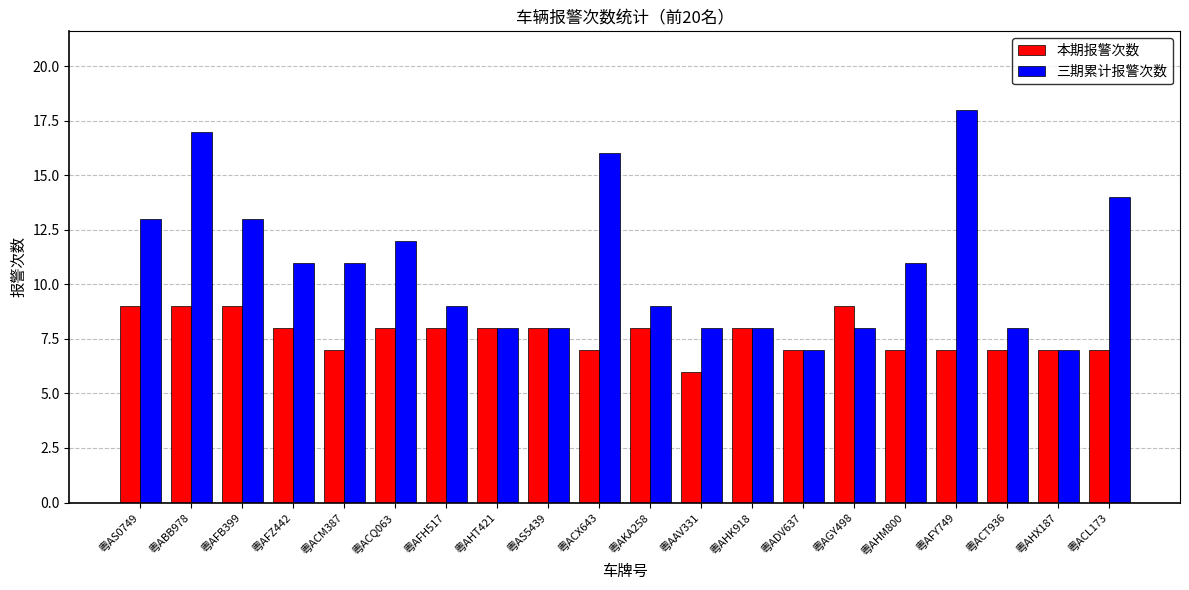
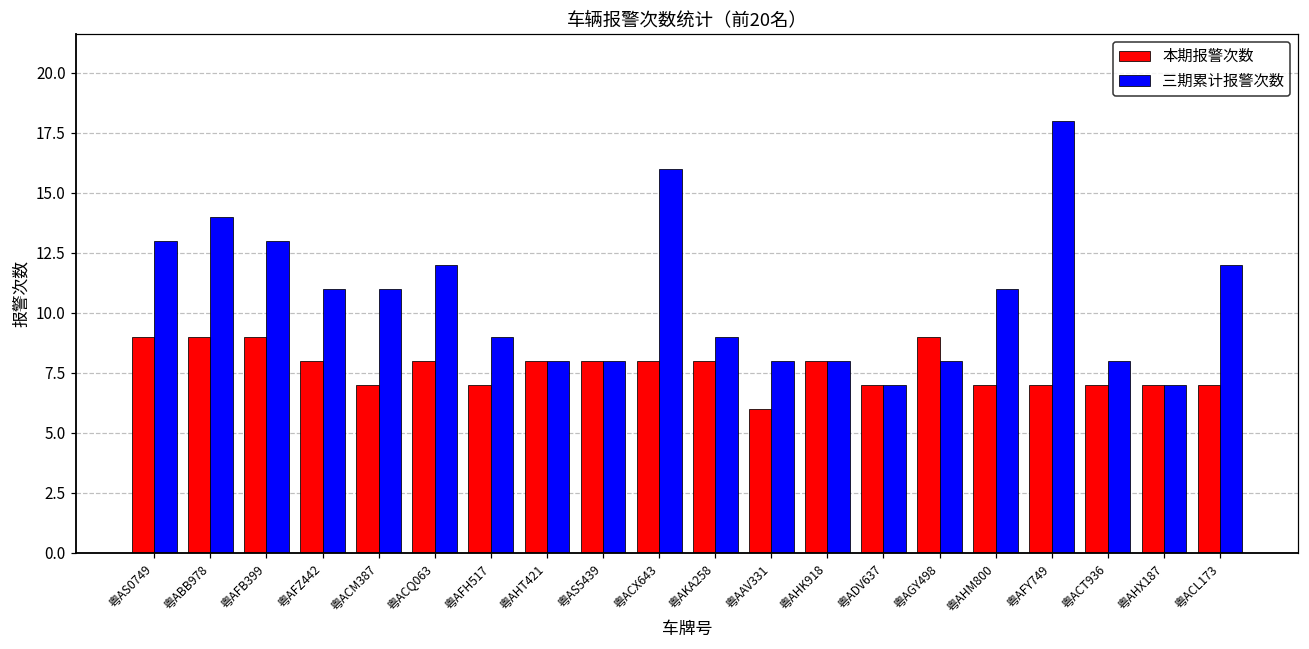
  {
    "本期报警次数": {
      "粤AS0749": 9,
      "粤ABB978": 9,
      "粤AFB399": 9,
      "粤AFZ442": 8,
      "粤ACM387": 7,
      "粤ACQ063": 8,
-     "粤AFH517": 8,
+     "粤AFH517": 7,
      "粤AHT421": 8,
      "粤AS5439": 8,
-     "粤ACX643": 7,
+     "粤ACX643": 8,
      "粤AKA258": 8,
      "粤AAV331": 6,
      "粤AHK918": 8,
      "粤ADV637": 7,
      "粤AGY498": 9,
      "粤AHM800": 7,
      "粤AFY749": 7,
      "粤ACT936": 7,
      "粤AHX187": 7,
      "粤ACL173": 7
    },
    "三期累计报警次数": {
      "粤AS0749": 13,
-     "粤ABB978": 17,
+     "粤ABB978": 14,
      "粤AFB399": 13,
      "粤AFZ442": 11,
      "粤ACM387": 11,
      "粤ACQ063": 12,
      "粤AFH517": 9,
      "粤AHT421": 8,
      "粤AS5439": 8,
      "粤ACX643": 16,
      "粤AKA258": 9,
      "粤AAV331": 8,
      "粤AHK918": 8,
      "粤ADV637": 7,
      "粤AGY498": 8,
      "粤AHM800": 11,
      "粤AFY749": 18,
      "粤ACT936": 8,
      "粤AHX187": 7,
-     "粤ACL173": 14
+     "粤ACL173": 12
    }
  }
